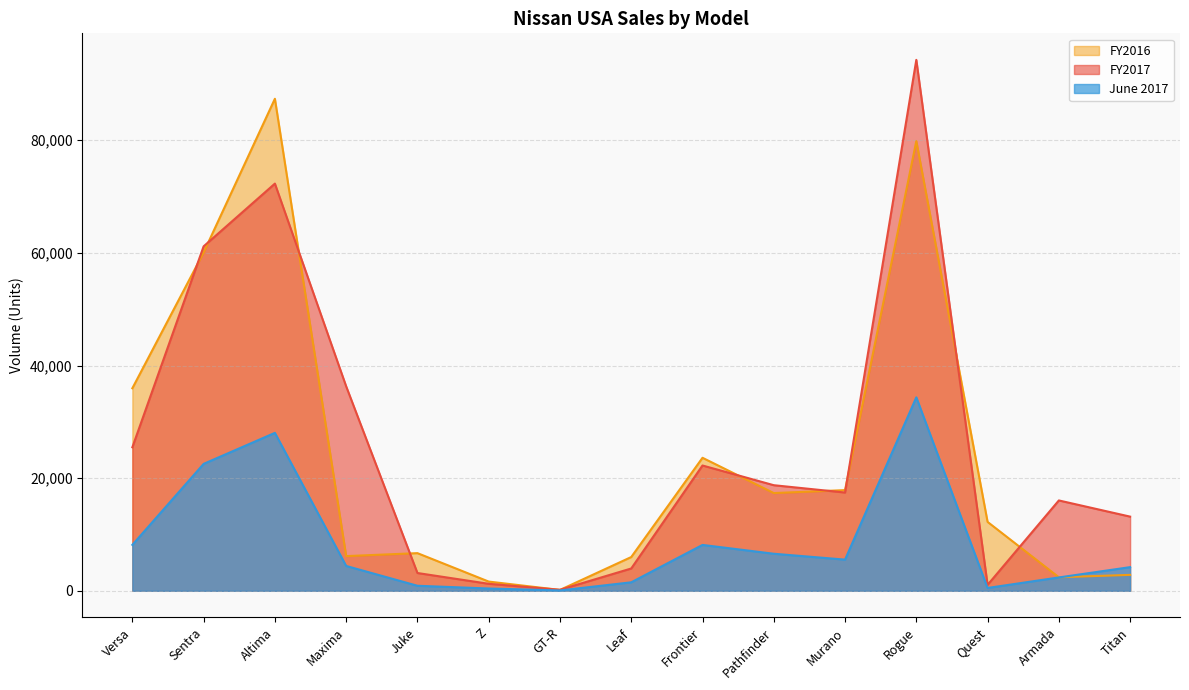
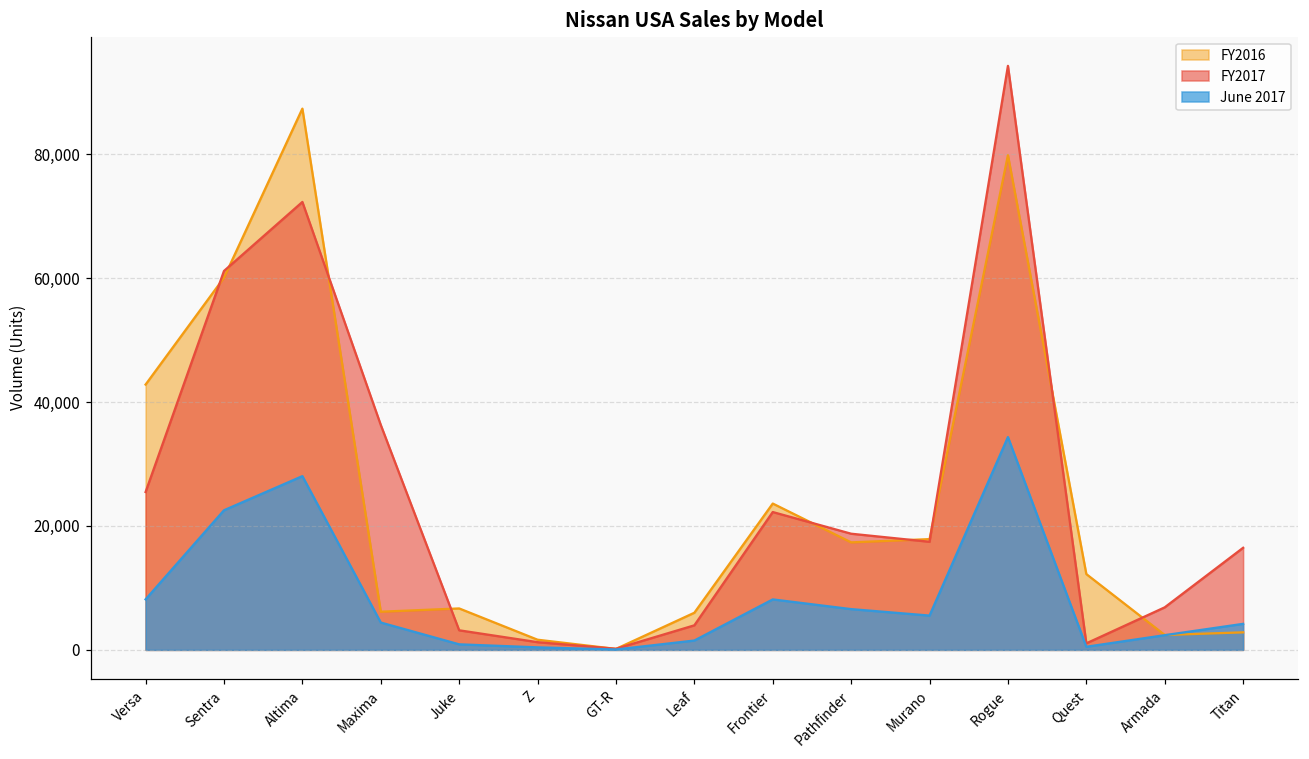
  {
    "FY2016": {
-     "Versa": "36,000",
+     "Versa": "43,000",
      "Sentra": "60,000",
      "Altima": "87,000",
      "Maxima": "6,000",
      "Juke": "7,000",
      "Leaf": "6,000",
      "Frontier": "24,000",
      "Pathfinder": "17,000",
      "Rogue": "80,000",
      "Quest": "12,000",
      "Titan": "3,000"
    },
    "FY2017": {
      "Versa": "25,000",
      "Sentra": "61,000",
      "Altima": "72,000",
      "Maxima": "36,000",
      "Juke": "3,000",
      "Leaf": "4,000",
      "Frontier": "22,000",
      "Pathfinder": "19,000",
      "Rogue": "94,000",
      "Quest": "1,000",
-     "Armada": "16,000",
-     "Titan": "13,000"
+     "Armada": "7,000",
+     "Titan": "16,000"
    },
    "June 2017": {
      "Versa": "8,000",
      "Sentra": "23,000",
      "Altima": "28,000",
      "Maxima": "4,000",
      "Juke": "1,000",
      "Z": "0",
      "Leaf": "2,000",
      "Frontier": "8,000",
      "Pathfinder": "7,000",
      "Murano": "6,000",
      "Rogue": "34,000",
      "Quest": "1,000",
      "Titan": "4,000"
    }
  }
